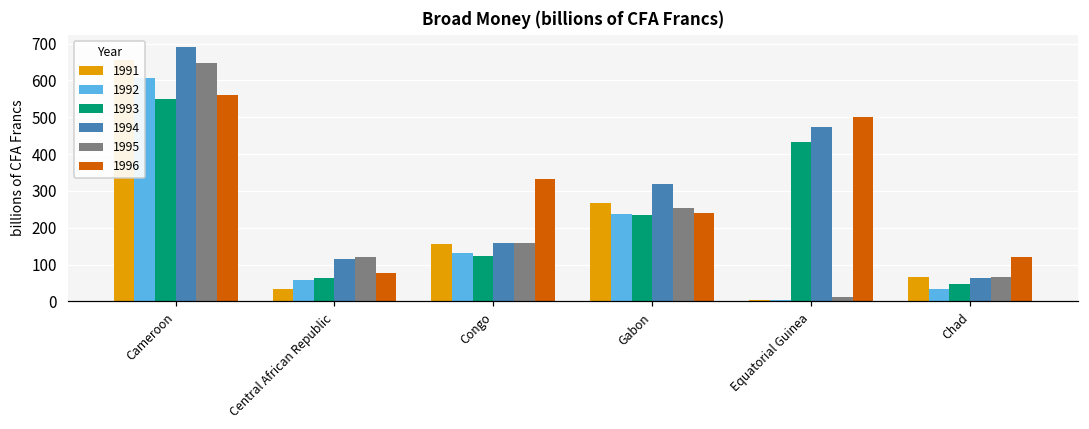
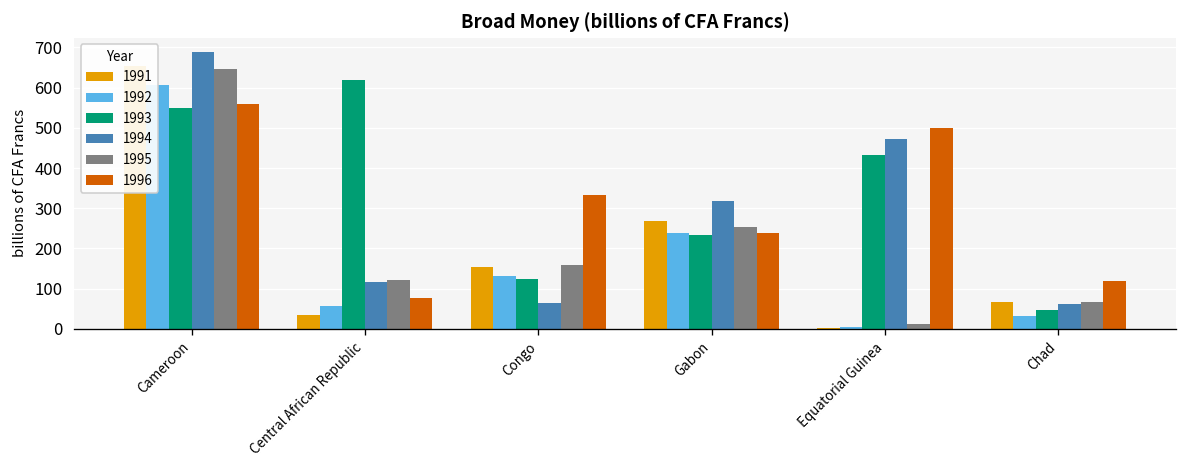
  {
    "1991": {
      "Central African Republic": 30,
      "Congo": 150,
      "Gabon": 270,
      "Chad": 70
    },
    "1992": {
      "Central African Republic": 60,
      "Congo": 130,
      "Gabon": 240,
      "Chad": 30
    },
    "1993": {
      "Cameroon": 550,
-     "Central African Republic": 60,
+     "Central African Republic": 620,
      "Congo": 120,
      "Gabon": 230,
      "Equatorial Guinea": 430,
      "Chad": 50
    },
    "1994": {
      "Cameroon": 690,
      "Central African Republic": 120,
-     "Congo": 160,
+     "Congo": 60,
      "Gabon": 320,
      "Equatorial Guinea": 470,
      "Chad": 60
    },
    "1995": {
      "Cameroon": 650,
      "Central African Republic": 120,
      "Congo": 160,
      "Gabon": 250,
      "Equatorial Guinea": 10,
      "Chad": 70
    },
    "1996": {
      "Cameroon": 560,
      "Central African Republic": 80,
      "Congo": 330,
      "Gabon": 240,
      "Equatorial Guinea": 500,
      "Chad": 120
    }
  }
